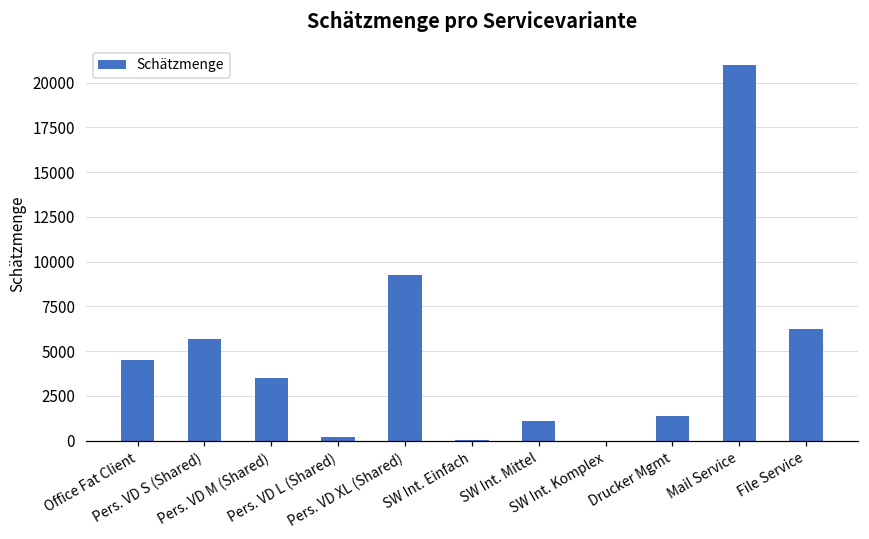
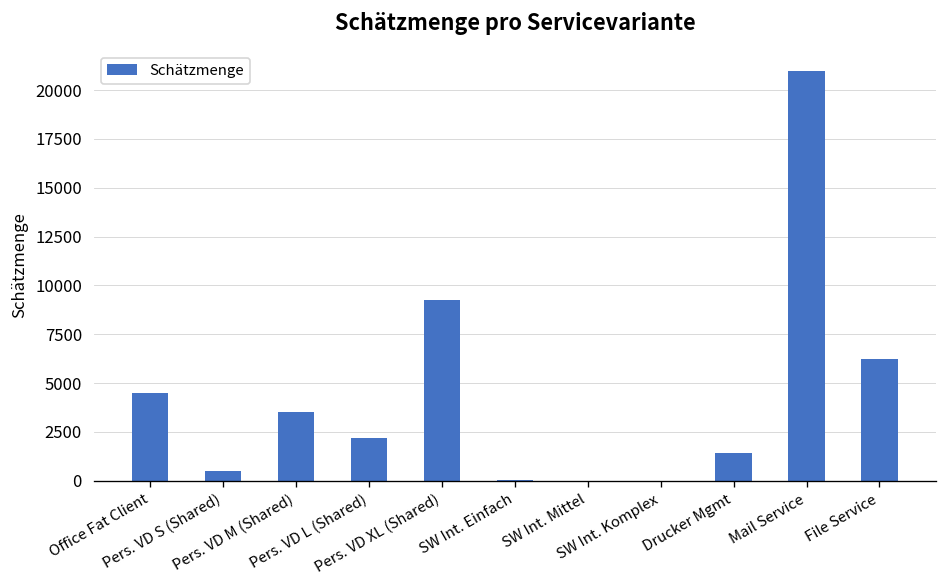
  {
    "Office Fat Client": 4500,
-   "Pers. VD S (Shared)": 5700,
+   "Pers. VD S (Shared)": 500,
    "Pers. VD M (Shared)": 3500,
-   "Pers. VD L (Shared)": 200,
+   "Pers. VD L (Shared)": 2200,
    "Pers. VD XL (Shared)": 9300,
-   "SW Int. Mittel": 1100,
+   "SW Int. Mittel": 0,
    "Drucker Mgmt": 1400,
    "Mail Service": 21000,
    "File Service": 6200
  }
